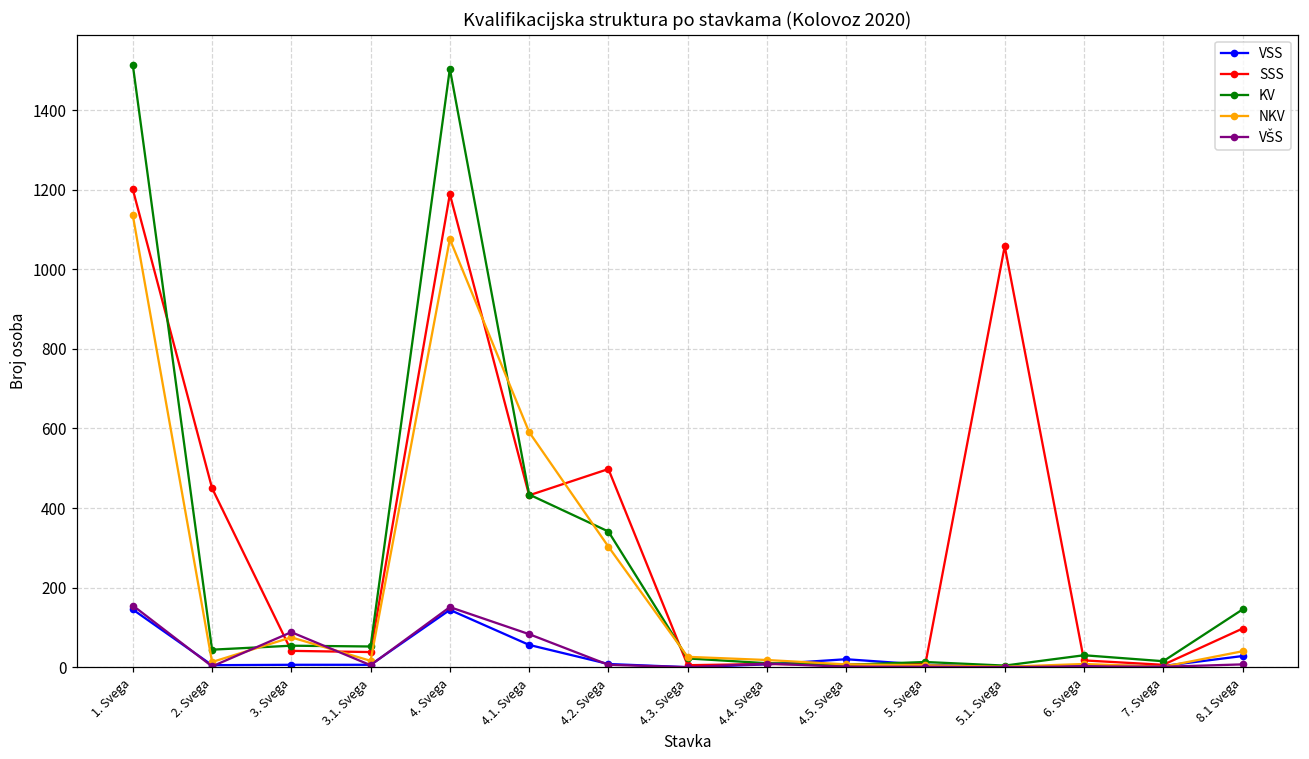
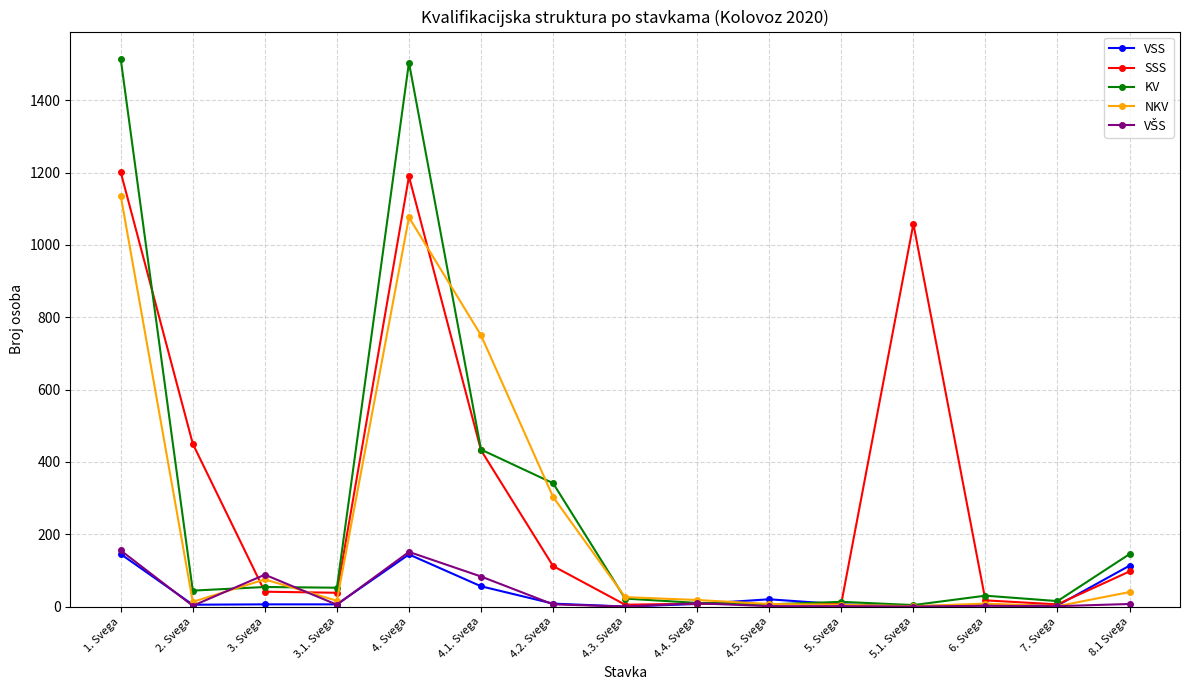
  {
    "VSS": {
      "1. Svega": 150,
      "3. Svega": 10,
      "4.1. Svega": 60,
      "4.5. Svega": 20,
-     "8.1 Svega": 30
+     "8.1 Svega": 110
    },
    "SSS": {
      "1. Svega": 1200,
      "2. Svega": 450,
      "3. Svega": 40,
      "3.1. Svega": 40,
      "4. Svega": 1190,
-     "4.2. Svega": 500,
+     "4.2. Svega": 110,
      "5.1. Svega": 1060,
      "6. Svega": 20,
      "8.1 Svega": 100
    },
    "KV": {
      "1. Svega": 1510,
      "2. Svega": 40,
      "3. Svega": 50,
      "3.1. Svega": 50,
      "4. Svega": 1500,
      "4.2. Svega": 340,
      "6. Svega": 30,
      "7. Svega": 20,
      "8.1 Svega": 150
    },
    "NKV": {
      "1. Svega": 1140,
      "2. Svega": 10,
      "3. Svega": 80,
      "3.1. Svega": 20,
      "4. Svega": 1080,
-     "4.1. Svega": 590,
+     "4.1. Svega": 750,
      "4.2. Svega": 300,
      "4.4. Svega": 20,
      "8.1 Svega": 40
    },
    "VŠS": {
      "1. Svega": 160,
      "3. Svega": 90,
      "4.1. Svega": 80,
      "8.1 Svega": 10
    }
  }
